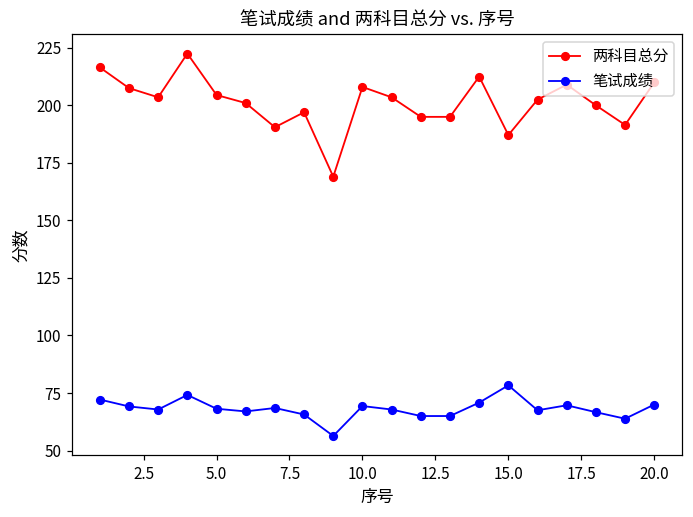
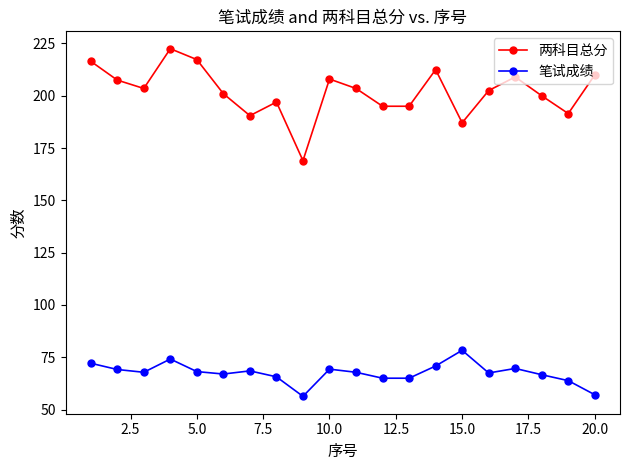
  {
    "两科目总分": {
-     "5.0": 205,
+     "5.0": 217,
      "10.0": 208,
      "15.0": 187
    },
    "笔试成绩": {
      "5.0": 68,
      "10.0": 69,
      "15.0": 78,
-     "20.0": 70
+     "20.0": 57
    }
  }
